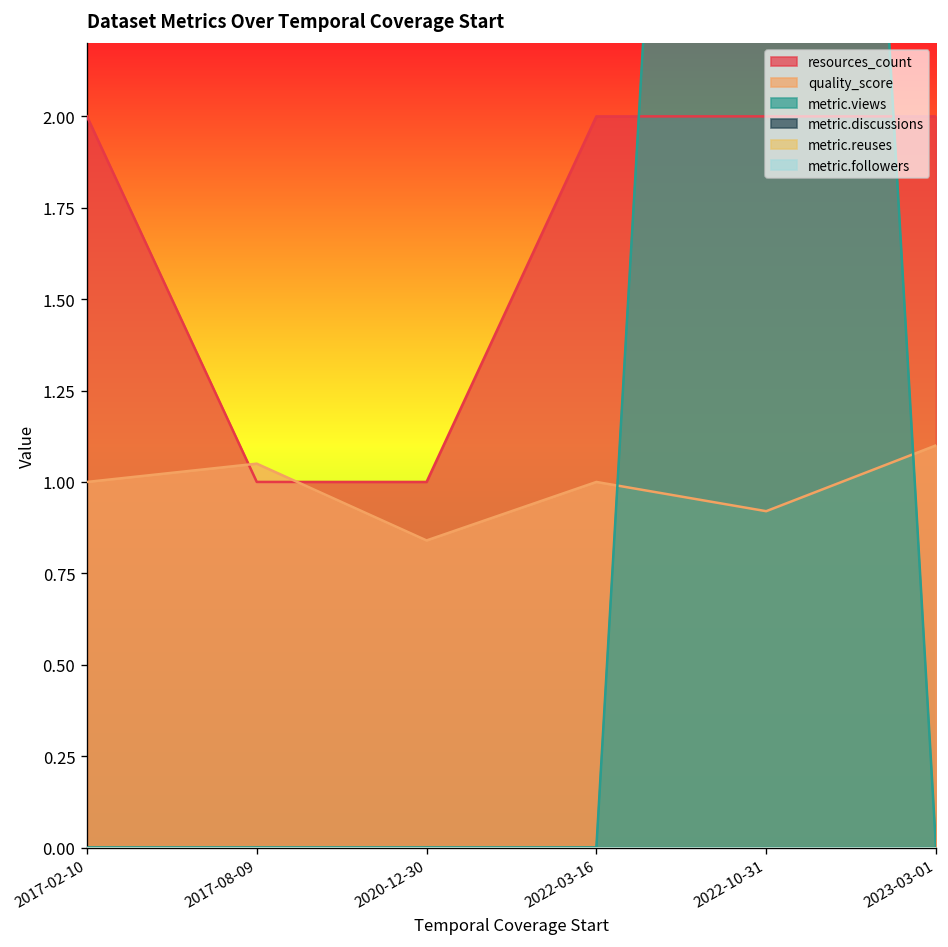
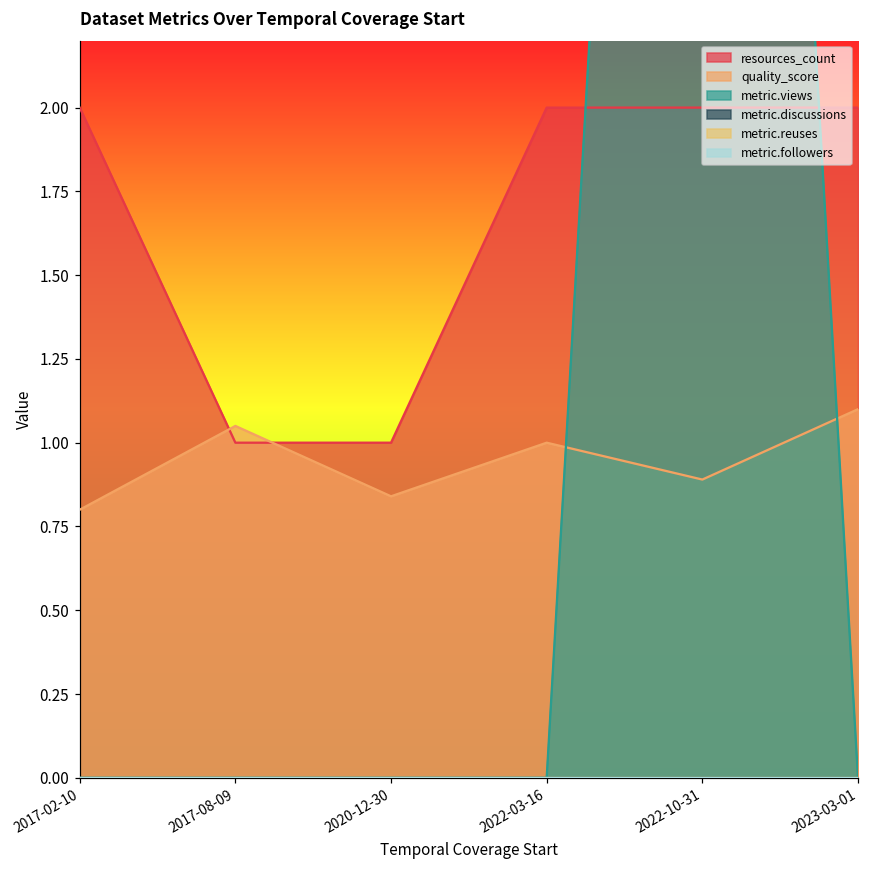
  {
    "resources_count": {
      "2017-02-10": 2.00,
      "2017-08-09": 1.00,
      "2020-12-30": 1.00,
      "2022-03-16": 2.00,
      "2023-03-01": 2.00
    },
    "quality_score": {
-     "2017-02-10": 1.0,
+     "2017-02-10": 0.8,
      "2017-08-09": 1.05,
      "2020-12-30": 0.84,
      "2022-03-16": 1.00,
-     "2022-10-31": 0.92,
+     "2022-10-31": 0.89,
      "2023-03-01": 1.10
    },
    "metric.followers": {
      "2022-10-31": 0.00
    }
  }
